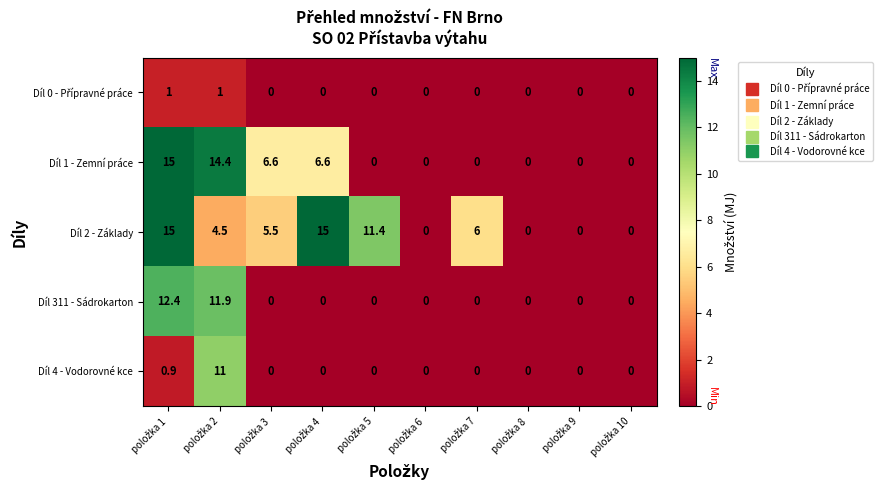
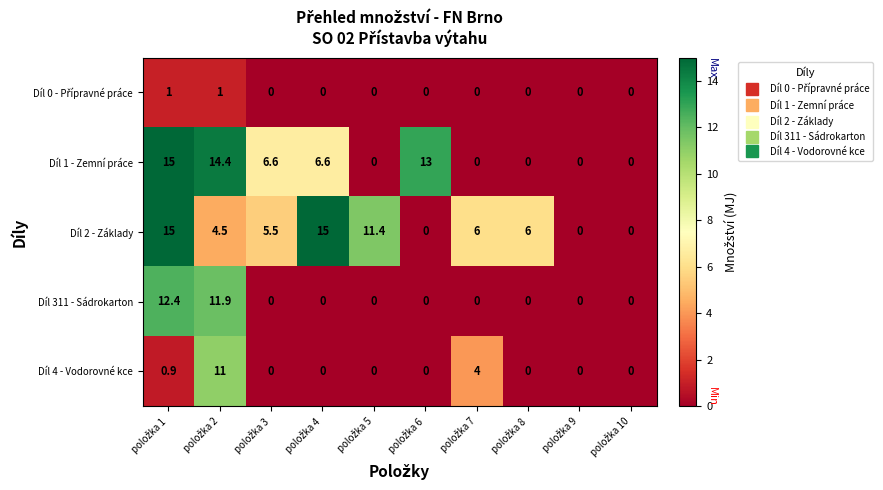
  {
    "Díl 0 - Přípravné práce": {
      "položka 1": 1,
      "položka 2": 1,
      "položka 3": 0,
      "položka 4": 0,
      "položka 5": 0,
      "položka 6": 0,
      "položka 7": 0,
      "položka 8": 0,
      "položka 9": 0,
      "položka 10": 0
    },
    "Díl 1 - Zemní práce": {
      "položka 1": 15,
      "položka 2": 14.4,
      "položka 3": 6.6,
      "položka 4": 6.6,
      "položka 5": 0,
-     "položka 6": 0,
+     "položka 6": 13,
      "položka 7": 0,
      "položka 8": 0,
      "položka 9": 0,
      "položka 10": 0
    },
    "Díl 2 - Základy": {
      "položka 1": 15,
      "položka 2": 4.5,
      "položka 3": 5.5,
      "položka 4": 15,
      "položka 5": 11.4,
      "položka 6": 0,
      "položka 7": 6,
-     "položka 8": 0,
+     "položka 8": 6,
      "položka 9": 0,
      "položka 10": 0
    },
    "Díl 311 - Sádrokarton": {
      "položka 1": 12.4,
      "položka 2": 11.9,
      "položka 3": 0,
      "položka 4": 0,
      "položka 5": 0,
      "položka 6": 0,
      "položka 7": 0,
      "položka 8": 0,
      "položka 9": 0,
      "položka 10": 0
    },
    "Díl 4 - Vodorovné kce": {
      "položka 1": 0.9,
      "položka 2": 11,
      "položka 3": 0,
      "položka 4": 0,
      "položka 5": 0,
      "položka 6": 0,
-     "položka 7": 0,
+     "položka 7": 4,
      "položka 8": 0,
      "položka 9": 0,
      "položka 10": 0
    }
  }
